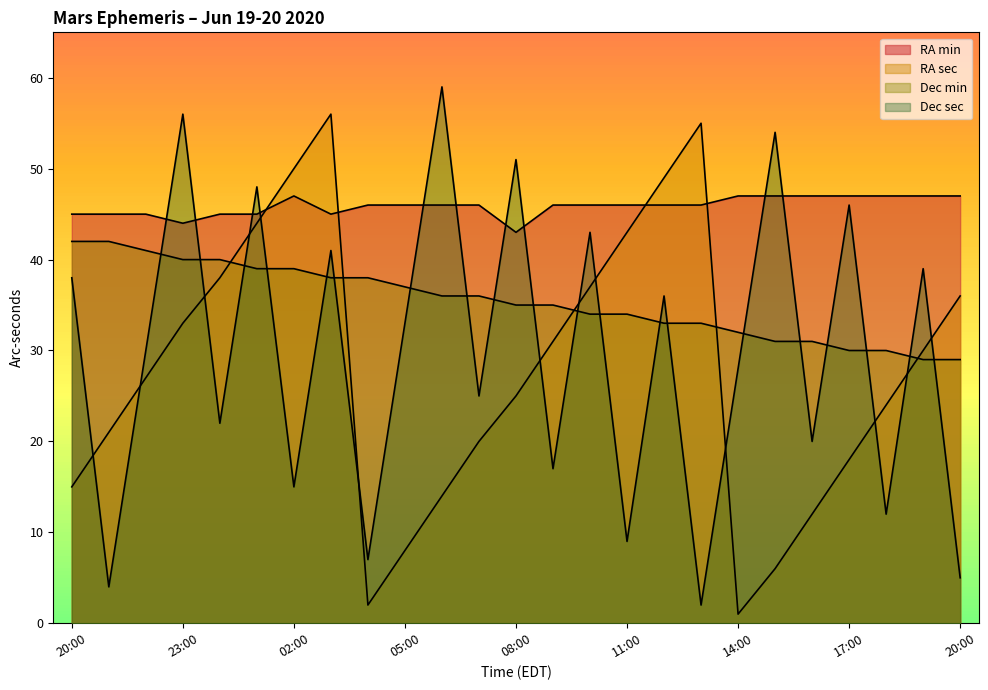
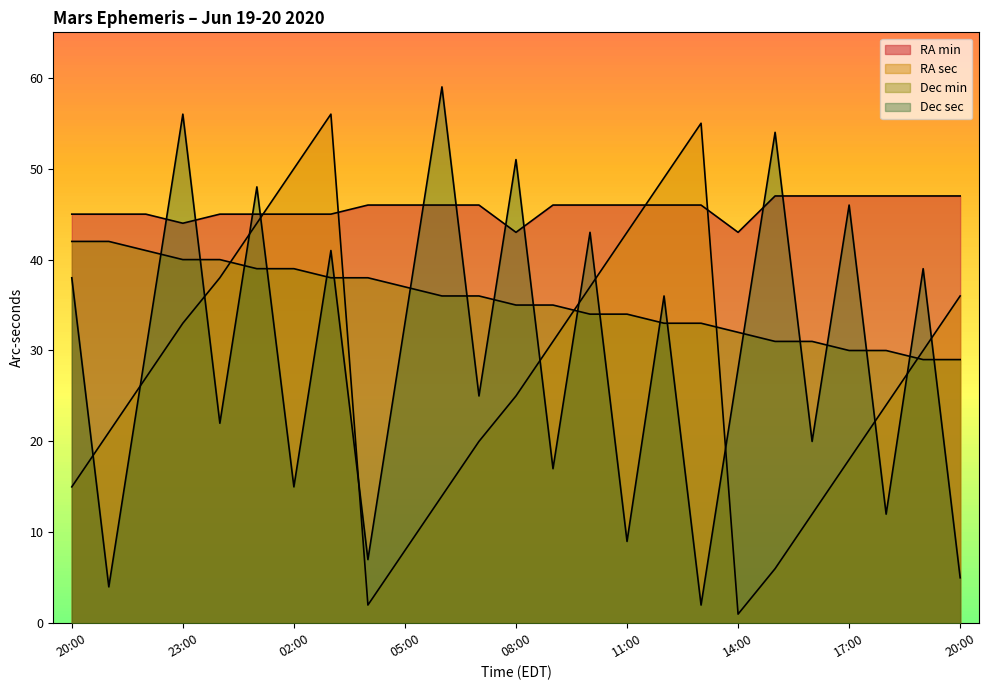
  {
    "RA min": {
      "23:00": 44,
-     "02:00": 47,
+     "02:00": 45,
      "05:00": 46,
      "08:00": 43,
      "11:00": 46,
-     "14:00": 47,
+     "14:00": 43,
      "17:00": 47
    }
  }
